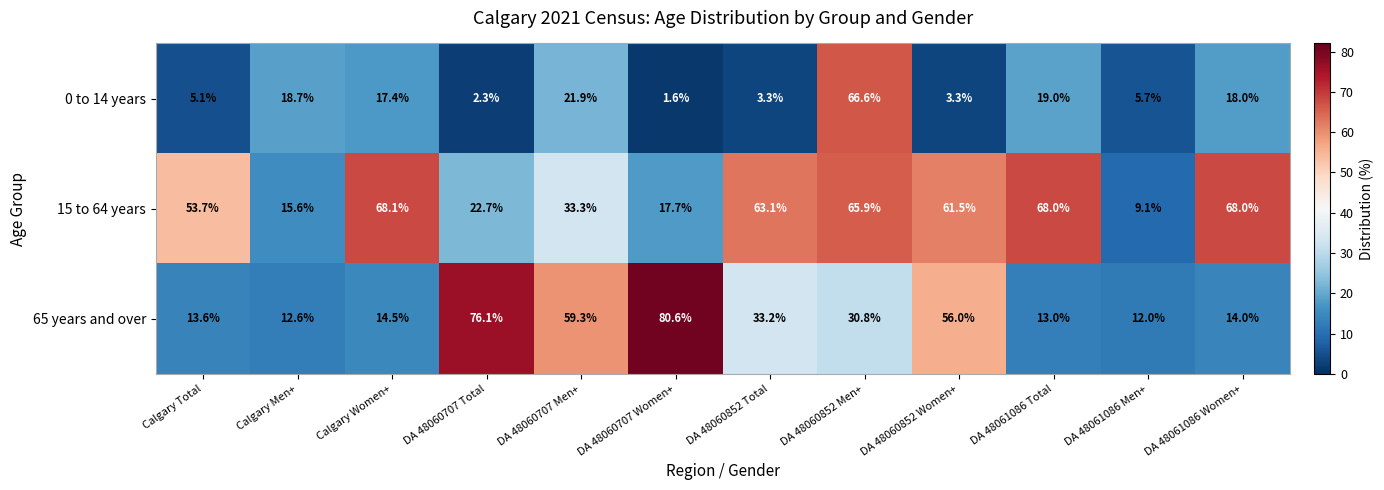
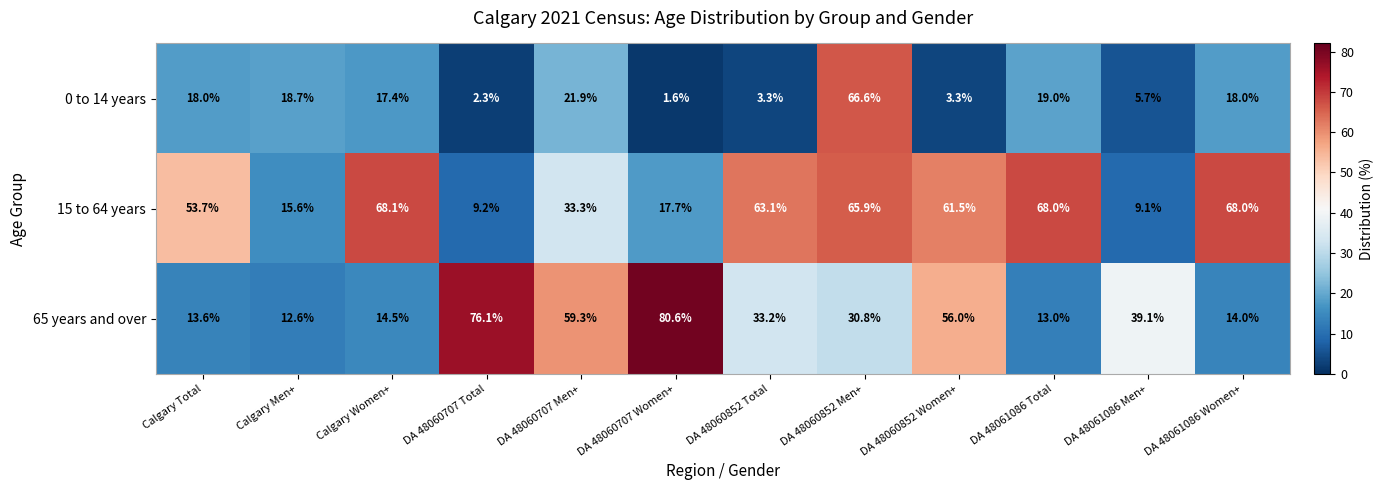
  {
    "0 to 14 years": {
-     "Calgary Total": "5.1%",
+     "Calgary Total": "18.0%",
      "Calgary Men+": "18.7%",
      "Calgary Women+": "17.4%",
      "DA 48060707 Total": "2.3%",
      "DA 48060707 Men+": "21.9%",
      "DA 48060707 Women+": "1.6%",
      "DA 48060852 Total": "3.3%",
      "DA 48060852 Men+": "66.6%",
      "DA 48060852 Women+": "3.3%",
      "DA 48061086 Total": "19.0%",
      "DA 48061086 Men+": "5.7%",
      "DA 48061086 Women+": "18.0%"
    },
    "15 to 64 years": {
      "Calgary Total": "53.7%",
      "Calgary Men+": "15.6%",
      "Calgary Women+": "68.1%",
-     "DA 48060707 Total": "22.7%",
+     "DA 48060707 Total": "9.2%",
      "DA 48060707 Men+": "33.3%",
      "DA 48060707 Women+": "17.7%",
      "DA 48060852 Total": "63.1%",
      "DA 48060852 Men+": "65.9%",
      "DA 48060852 Women+": "61.5%",
      "DA 48061086 Total": "68.0%",
      "DA 48061086 Men+": "9.1%",
      "DA 48061086 Women+": "68.0%"
    },
    "65 years and over": {
      "Calgary Total": "13.6%",
      "Calgary Men+": "12.6%",
      "Calgary Women+": "14.5%",
      "DA 48060707 Total": "76.1%",
      "DA 48060707 Men+": "59.3%",
      "DA 48060707 Women+": "80.6%",
      "DA 48060852 Total": "33.2%",
      "DA 48060852 Men+": "30.8%",
      "DA 48060852 Women+": "56.0%",
      "DA 48061086 Total": "13.0%",
-     "DA 48061086 Men+": "12.0%",
+     "DA 48061086 Men+": "39.1%",
      "DA 48061086 Women+": "14.0%"
    }
  }
